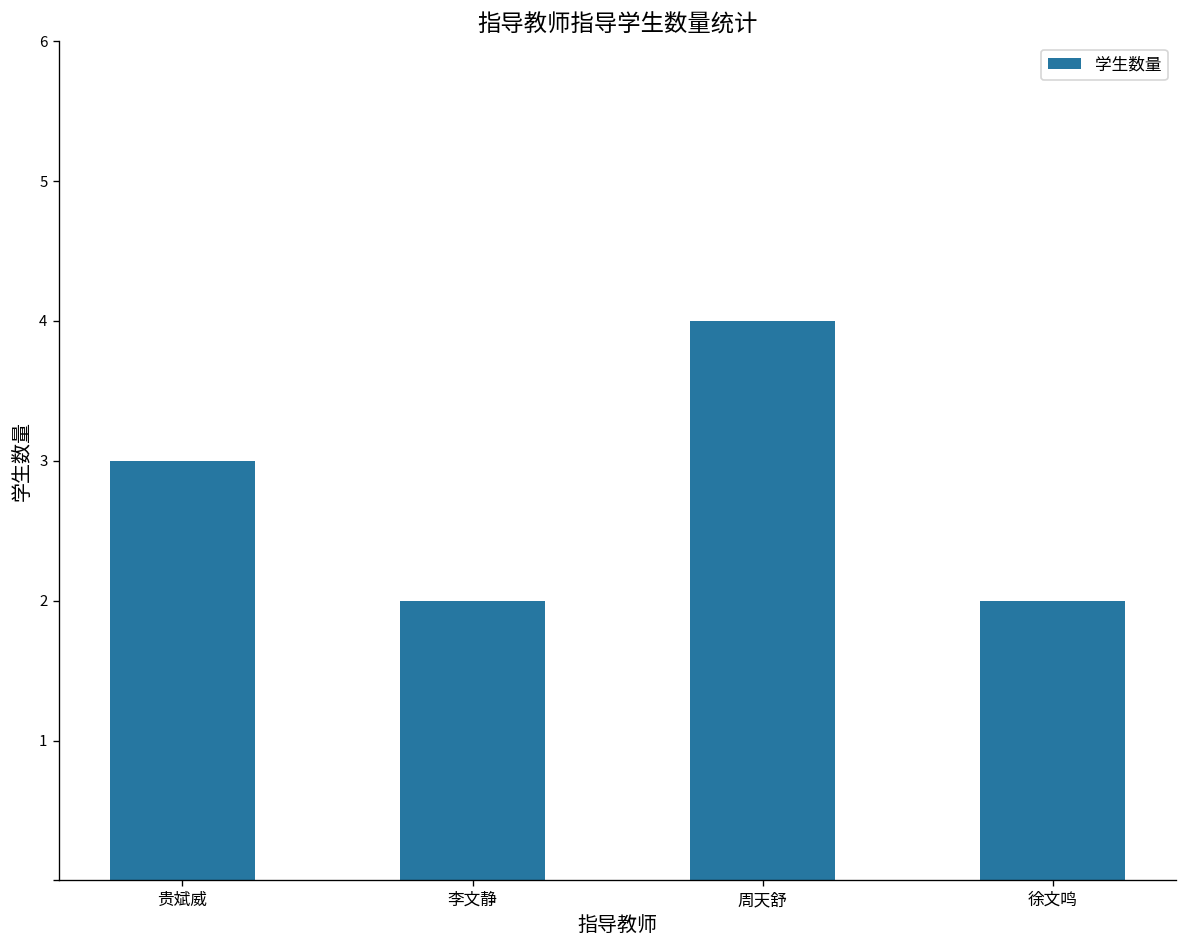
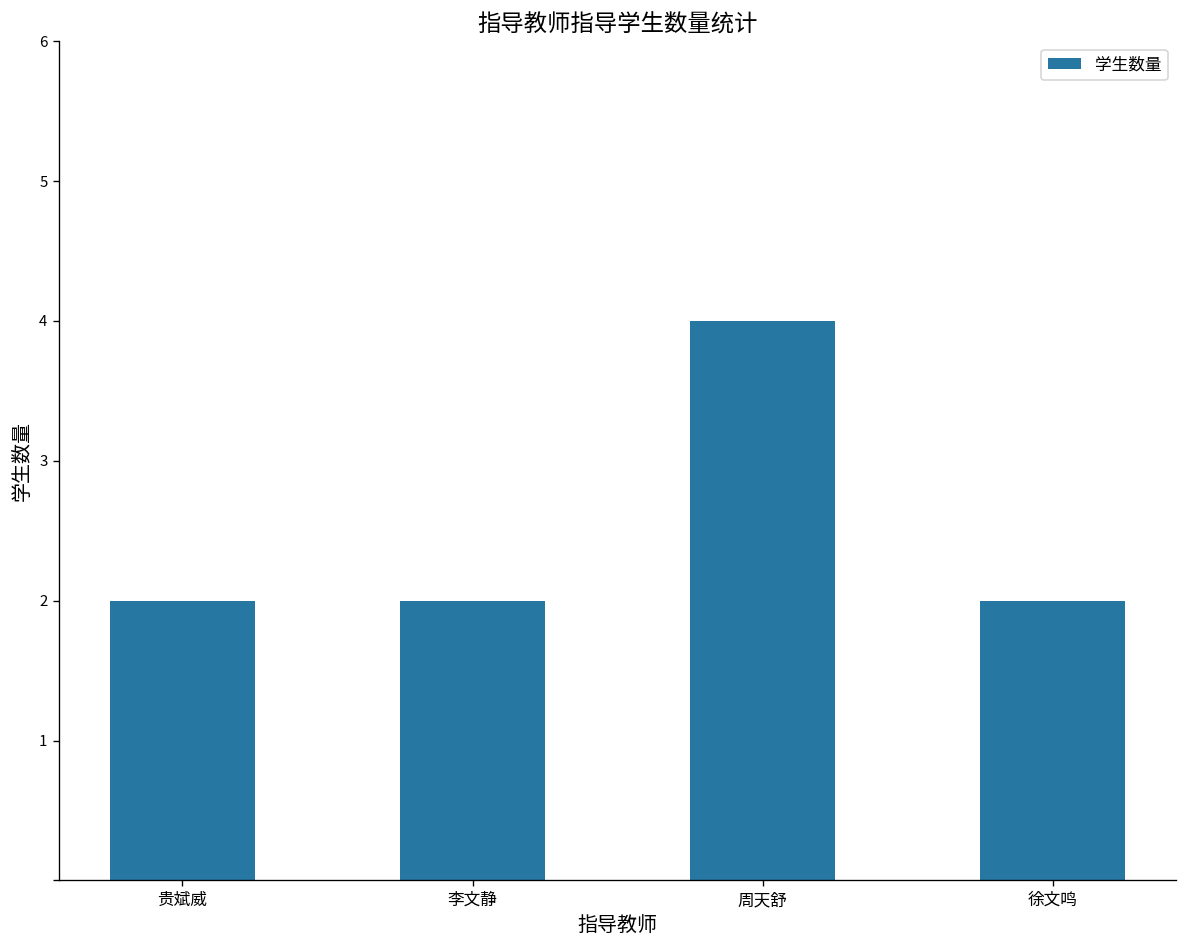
  {
-   "贵斌威": 3,
+   "贵斌威": 2,
    "李文静": 2,
    "周天舒": 4,
    "徐文鸣": 2
  }
